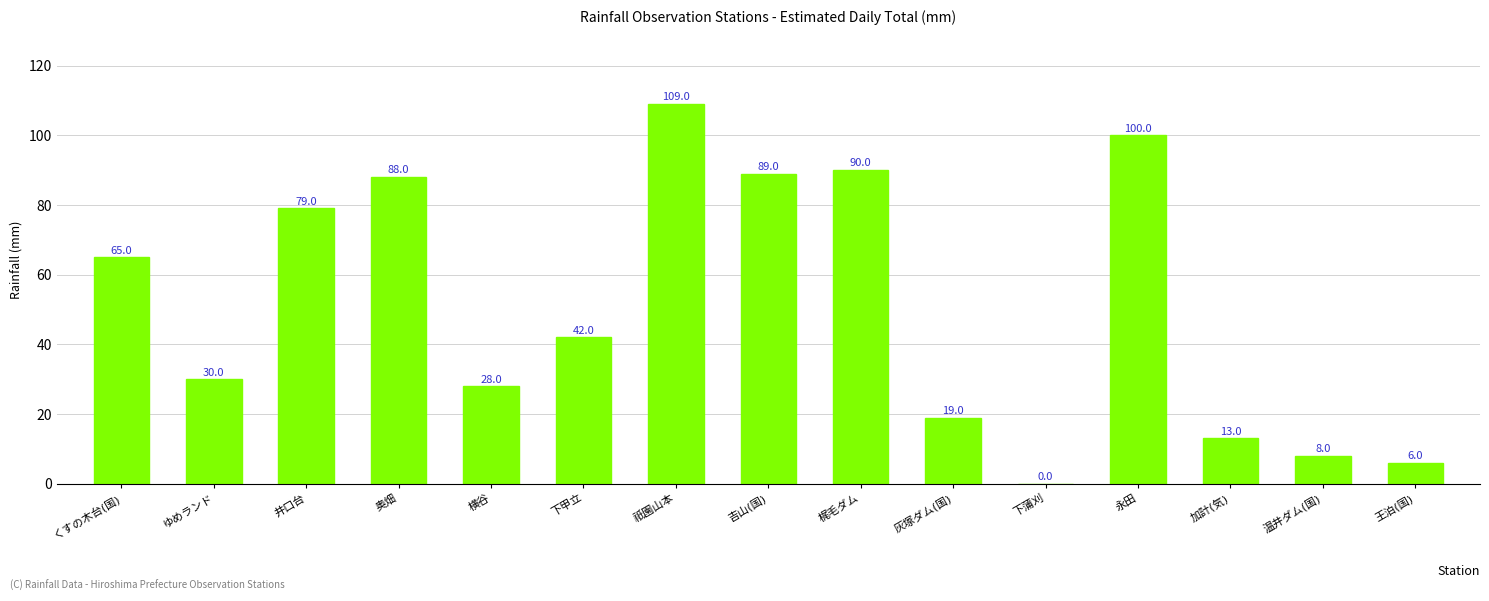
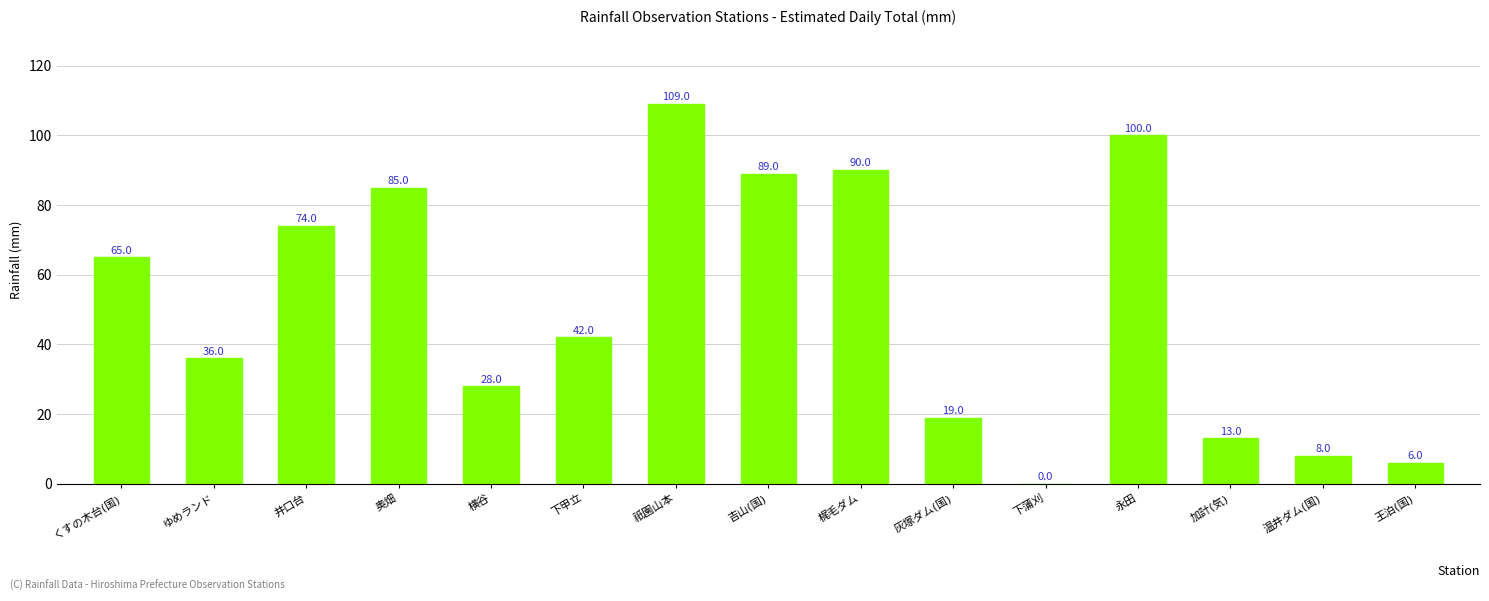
  {
    "くすの木台(国)": 65.0,
-   "ゆめランド": 30.0,
-   "井口台": 79.0,
-   "奥畑": 88.0,
+   "ゆめランド": 36.0,
+   "井口台": 74.0,
+   "奥畑": 85.0,
    "横谷": 28.0,
    "下甲立": 42.0,
    "祇園山本": 109.0,
    "吉山(国)": 89.0,
    "梶毛ダム": 90.0,
    "灰塚ダム(国)": 19.0,
    "下蒲刈": 0.0,
    "永田": 100.0,
    "加計(気)": 13.0,
    "温井ダム(国)": 8.0,
    "王泊(国)": 6.0
  }
